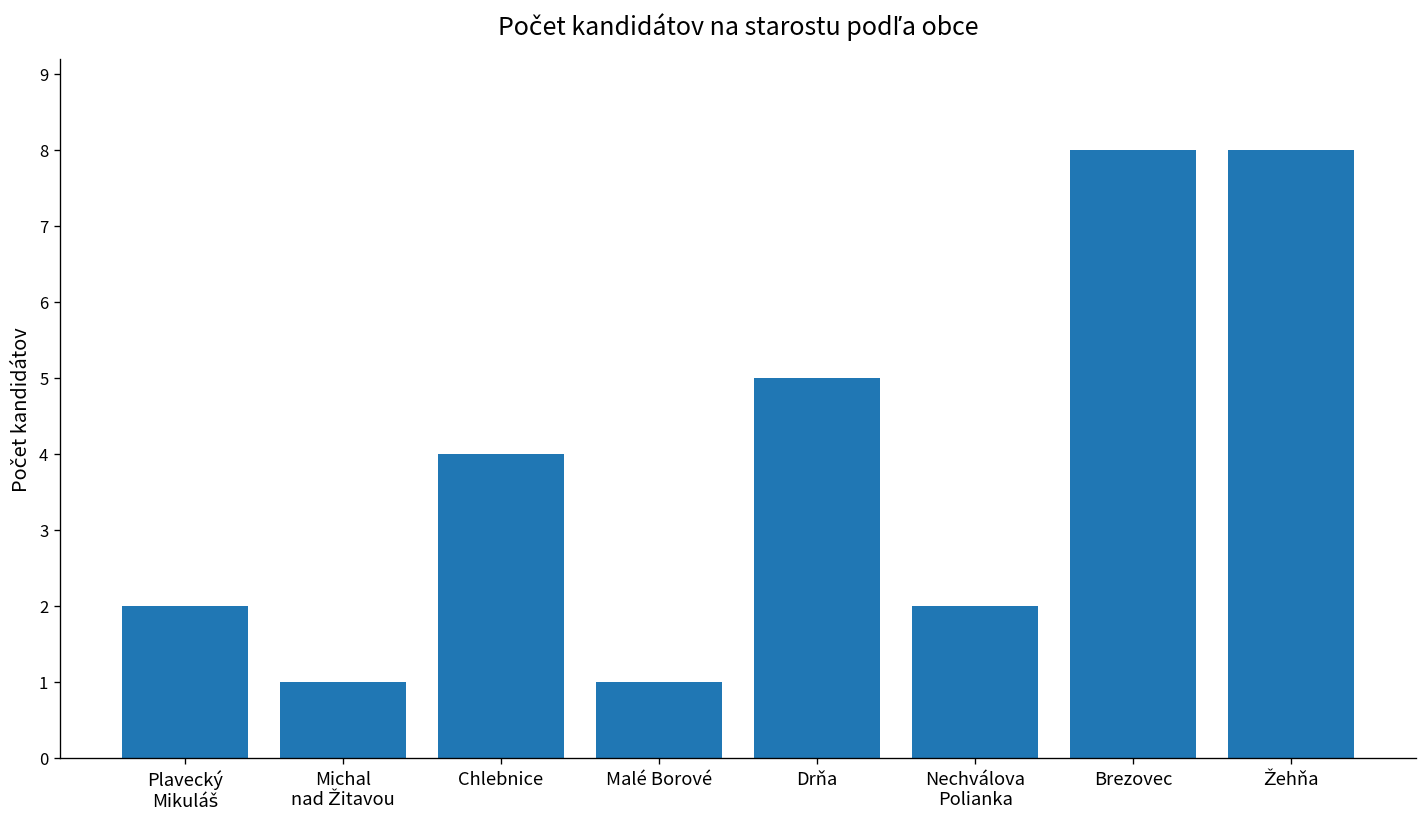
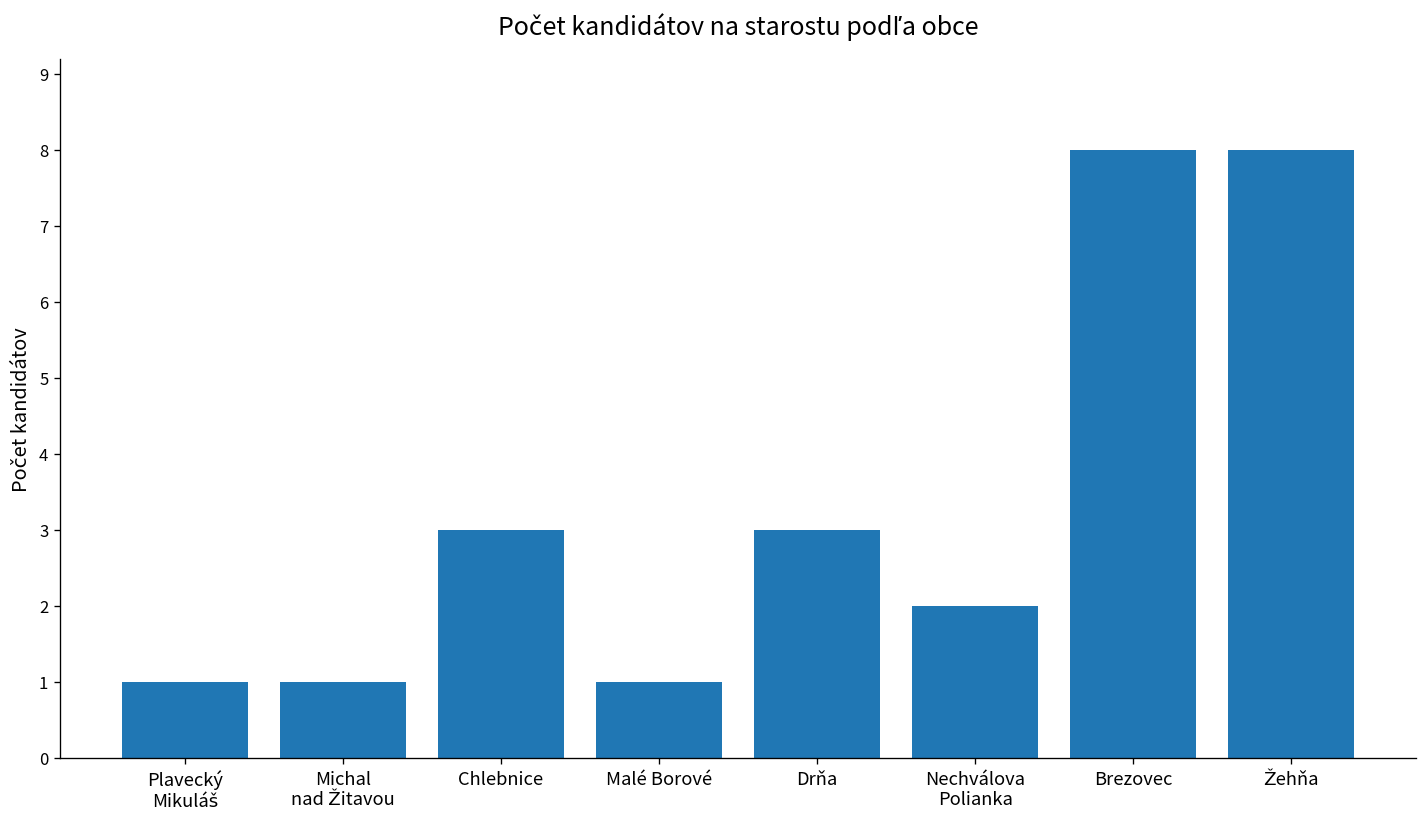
  {
-   "Plavecký Mikuláš": 2,
+   "Plavecký Mikuláš": 1,
    "Michal nad Žitavou": 1,
-   "Chlebnice": 4,
+   "Chlebnice": 3,
    "Malé Borové": 1,
-   "Drňa": 5,
+   "Drňa": 3,
    "Nechválova Polianka": 2,
    "Brezovec": 8,
    "Žehňa": 8
  }
